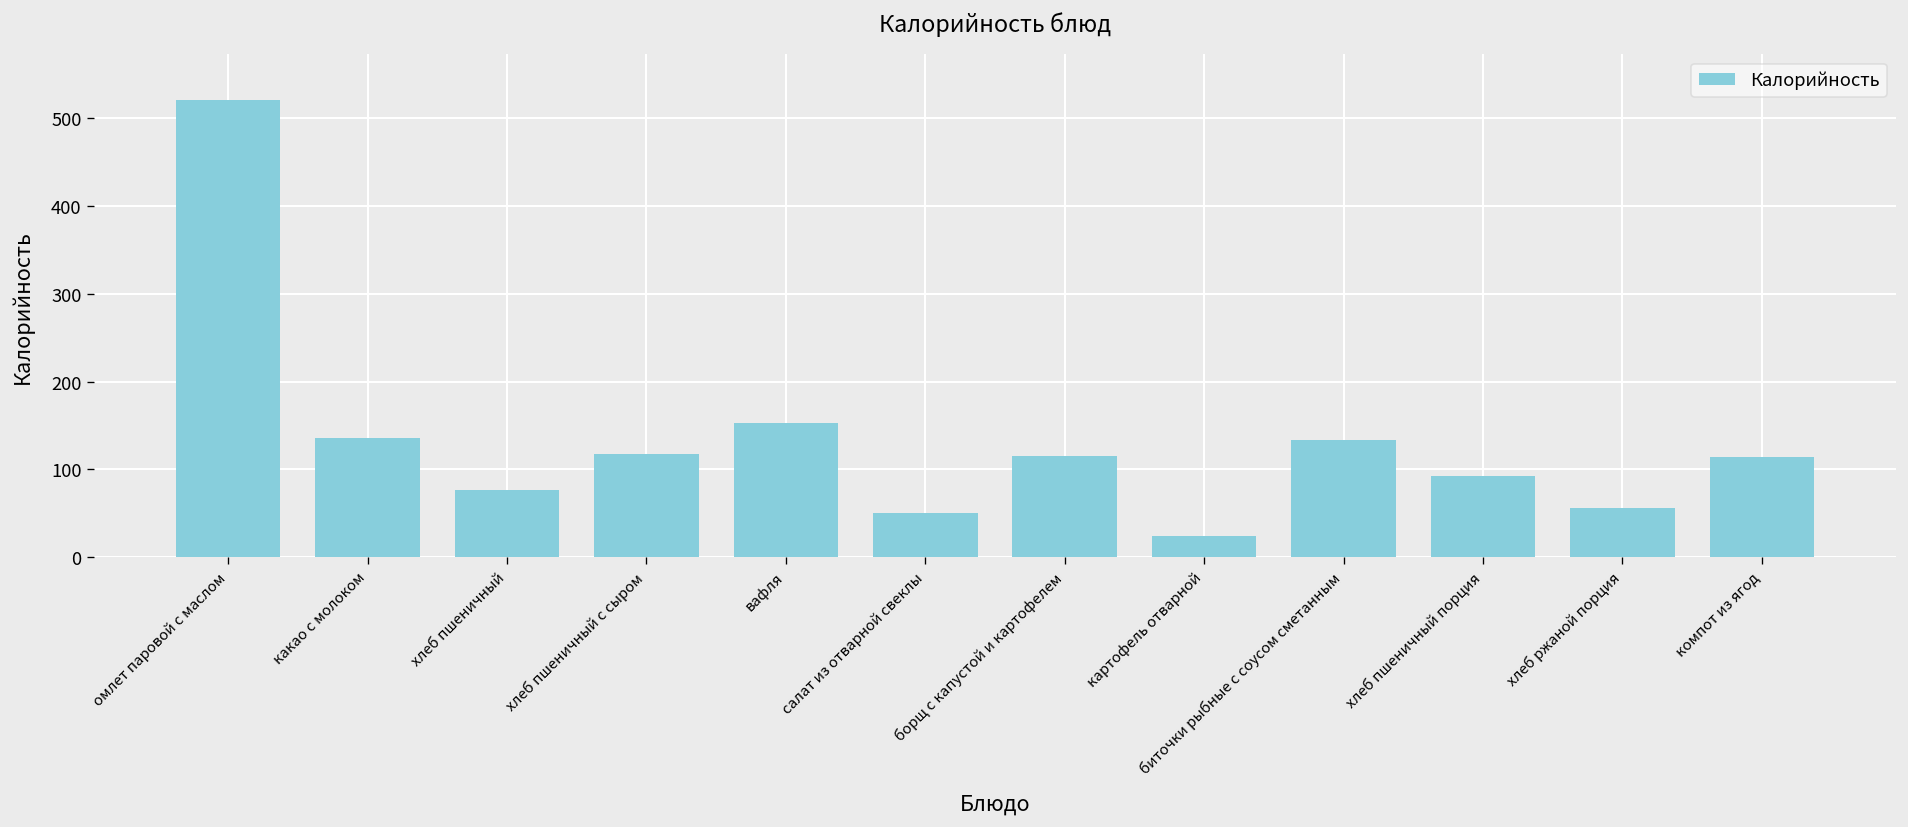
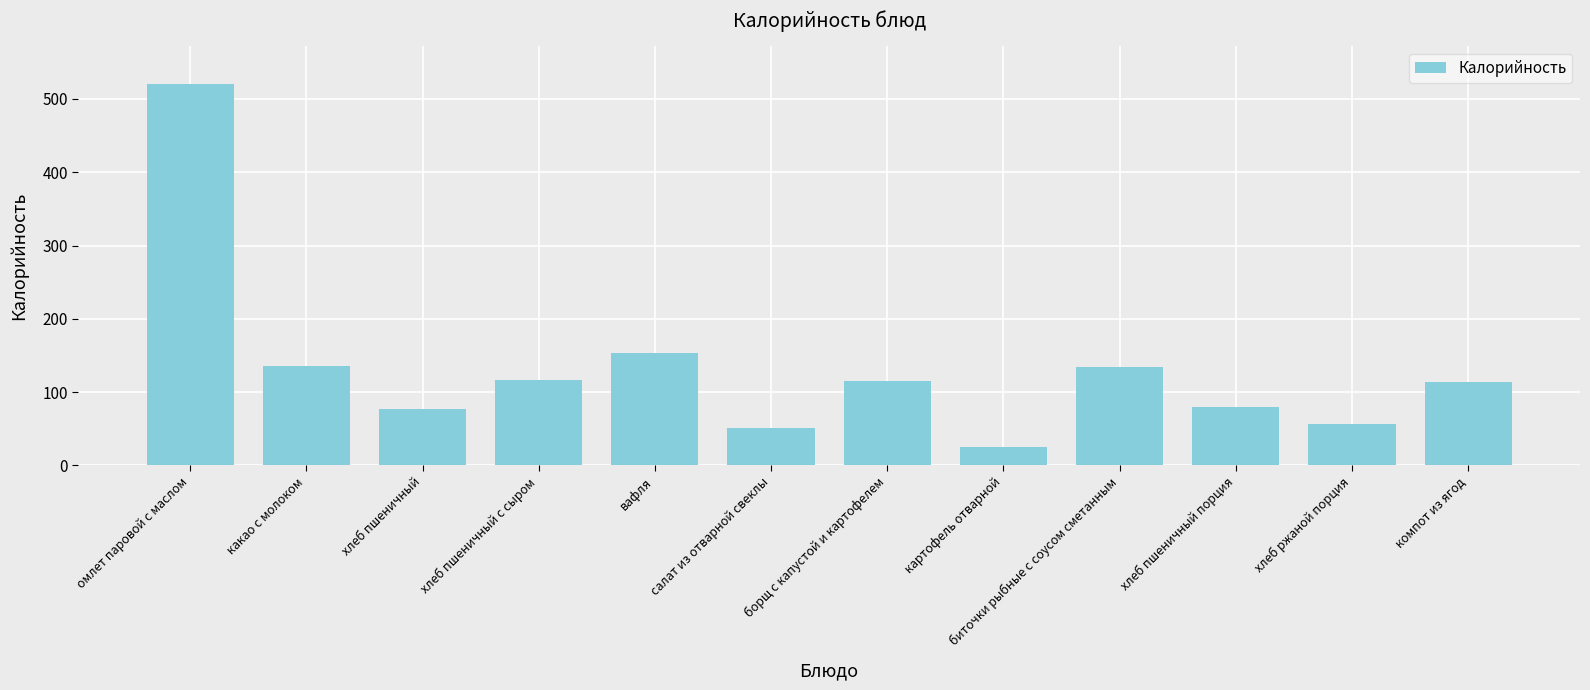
  {
    "омлет паровой с маслом": 520,
    "какао с молоком": 140,
    "хлеб пшеничный": 80,
    "хлеб пшеничный с сыром": 120,
    "вафля": 150,
    "салат из отварной свеклы": 50,
    "борщ с капустой и картофелем": 120,
    "картофель отварной": 20,
    "биточки рыбные с соусом сметанным": 130,
-   "хлеб пшеничный порция": 90,
+   "хлеб пшеничный порция": 80,
    "хлеб ржаной порция": 60,
    "компот из ягод": 110
  }
